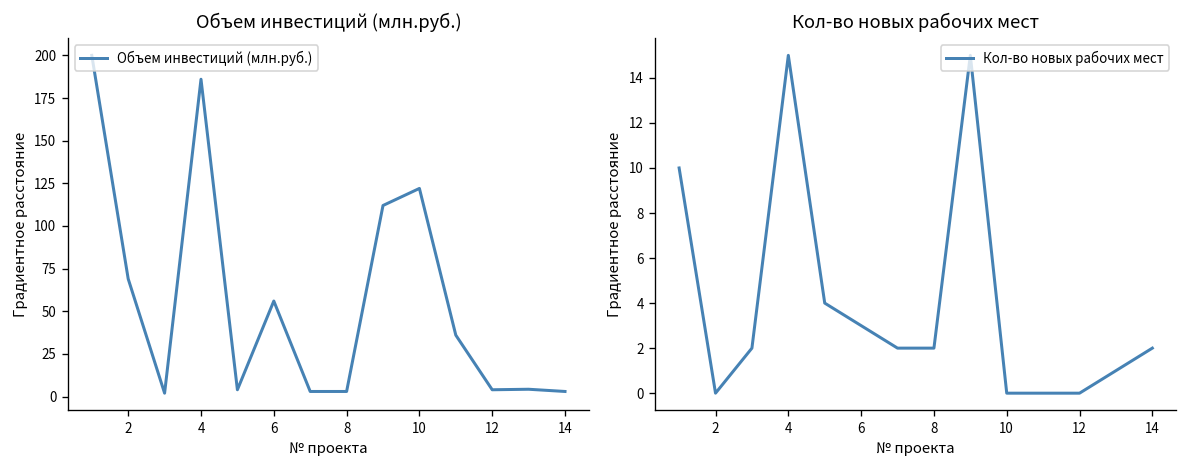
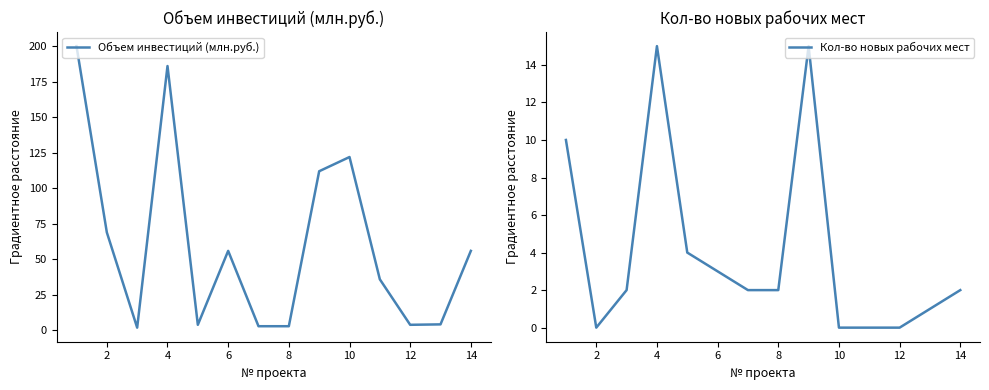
  {
    "Объем инвестиций (млн.руб.)": {
      "2": 69,
      "4": 186,
      "6": 56,
      "8": 3,
      "10": 122,
      "12": 4,
-     "14": 3
+     "14": 56
    },
    "Кол-во новых рабочих мест": {
      "2": 0.0,
      "4": 15.0,
      "6": 3.0,
      "8": 2.0,
      "10": 0.0,
      "12": 0.0,
      "14": 2.0
    }
  }
